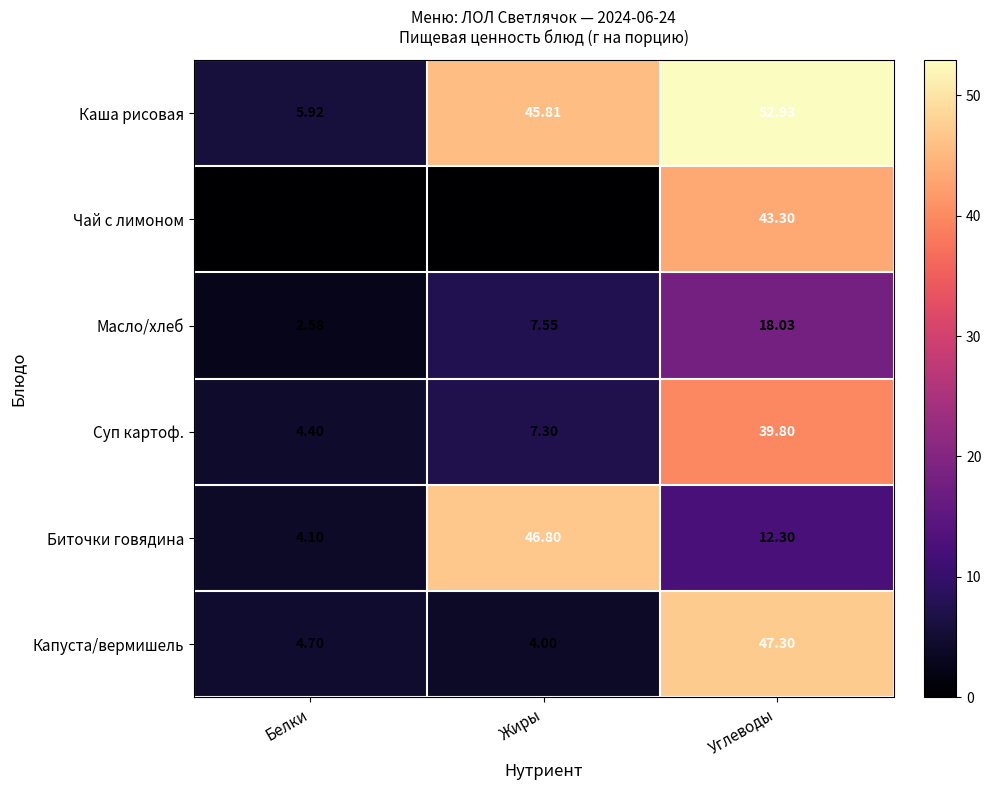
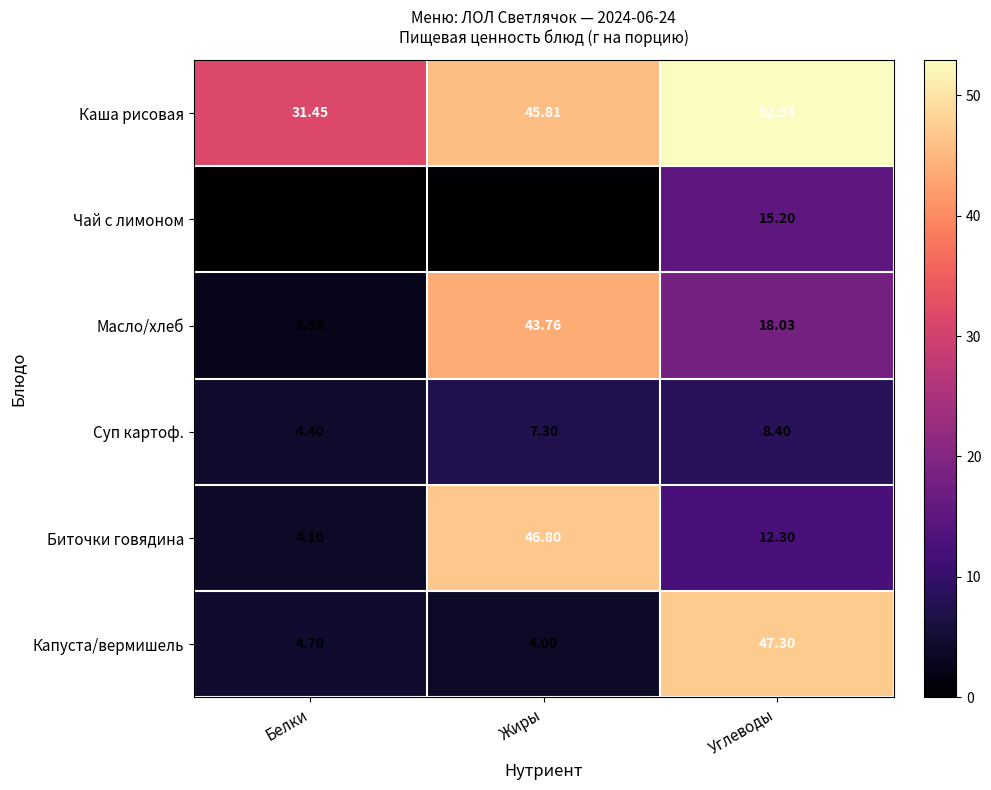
  {
    "Каша рисовая": {
-     "Белки": 5.92,
+     "Белки": 31.45,
      "Жиры": 45.81,
      "Углеводы": 52.93
    },
    "Чай с лимоном": {
-     "Углеводы": 43.30
+     "Углеводы": 15.20
    },
    "Масло/хлеб": {
-     "Жиры": 7.55,
+     "Жиры": 43.76,
      "Углеводы": 18.03
    },
    "Суп картоф.": {
      "Жиры": 7.30,
-     "Углеводы": 39.80
+     "Углеводы": 8.40
    },
    "Биточки говядина": {
      "Жиры": 46.80,
      "Углеводы": 12.30
    },
    "Капуста/вермишель": {
      "Углеводы": 47.30
    }
  }
